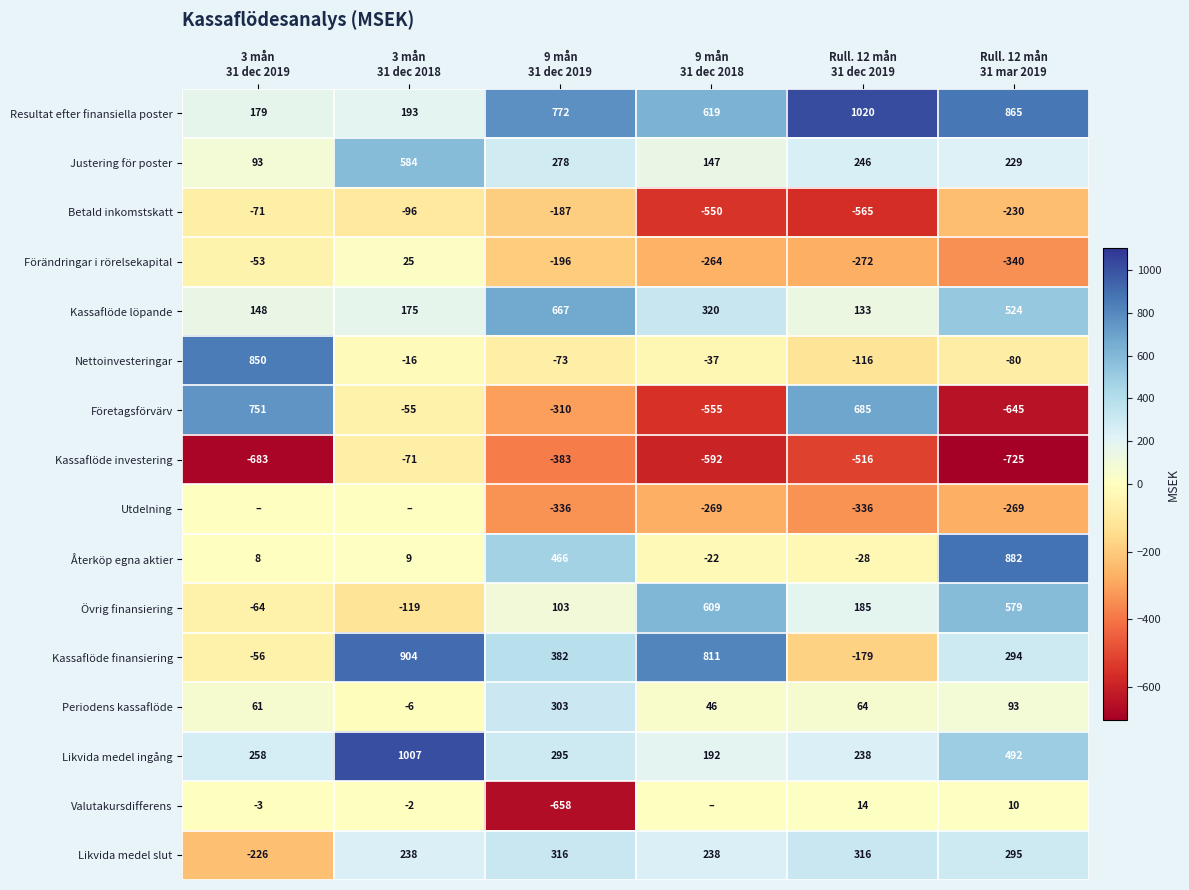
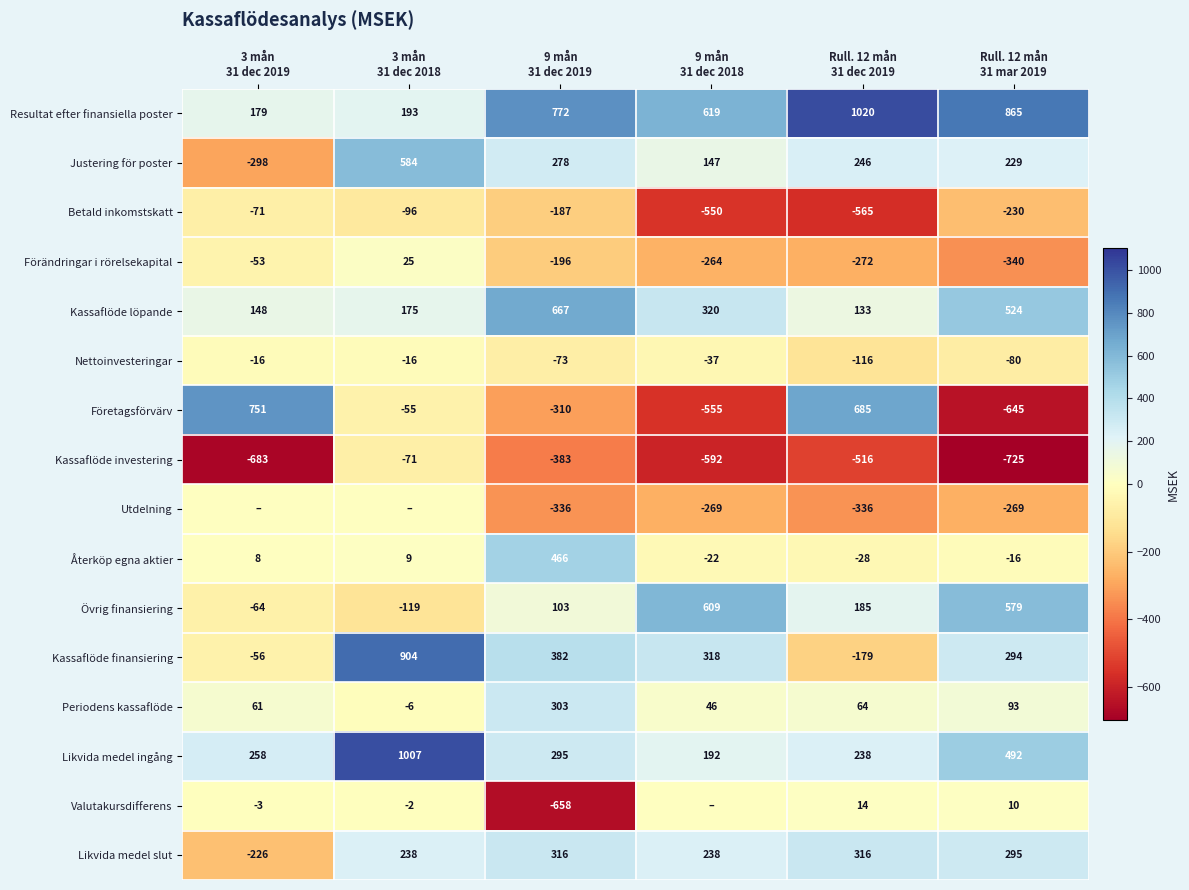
  {
    "Resultat efter finansiella poster": {
      "3 mån 31 dec 2019": 179,
      "3 mån 31 dec 2018": 193,
      "9 mån 31 dec 2019": 772,
      "9 mån 31 dec 2018": 619,
      "Rull. 12 mån 31 dec 2019": 1020,
      "Rull. 12 mån 31 mar 2019": 865
    },
    "Justering för poster": {
-     "3 mån 31 dec 2019": 93,
+     "3 mån 31 dec 2019": -298,
      "3 mån 31 dec 2018": 584,
      "9 mån 31 dec 2019": 278,
      "9 mån 31 dec 2018": 147,
      "Rull. 12 mån 31 dec 2019": 246,
      "Rull. 12 mån 31 mar 2019": 229
    },
    "Betald inkomstskatt": {
      "3 mån 31 dec 2019": -71,
      "3 mån 31 dec 2018": -96,
      "9 mån 31 dec 2019": -187,
      "9 mån 31 dec 2018": -550,
      "Rull. 12 mån 31 dec 2019": -565,
      "Rull. 12 mån 31 mar 2019": -230
    },
    "Förändringar i rörelsekapital": {
      "3 mån 31 dec 2019": -53,
      "3 mån 31 dec 2018": 25,
      "9 mån 31 dec 2019": -196,
      "9 mån 31 dec 2018": -264,
      "Rull. 12 mån 31 dec 2019": -272,
      "Rull. 12 mån 31 mar 2019": -340
    },
    "Kassaflöde löpande": {
      "3 mån 31 dec 2019": 148,
      "3 mån 31 dec 2018": 175,
      "9 mån 31 dec 2019": 667,
      "9 mån 31 dec 2018": 320,
      "Rull. 12 mån 31 dec 2019": 133,
      "Rull. 12 mån 31 mar 2019": 524
    },
    "Nettoinvesteringar": {
-     "3 mån 31 dec 2019": 850,
+     "3 mån 31 dec 2019": -16,
      "3 mån 31 dec 2018": -16,
      "9 mån 31 dec 2019": -73,
      "9 mån 31 dec 2018": -37,
      "Rull. 12 mån 31 dec 2019": -116,
      "Rull. 12 mån 31 mar 2019": -80
    },
    "Företagsförvärv": {
      "3 mån 31 dec 2019": 751,
      "3 mån 31 dec 2018": -55,
      "9 mån 31 dec 2019": -310,
      "9 mån 31 dec 2018": -555,
      "Rull. 12 mån 31 dec 2019": 685,
      "Rull. 12 mån 31 mar 2019": -645
    },
    "Kassaflöde investering": {
      "3 mån 31 dec 2019": -683,
      "3 mån 31 dec 2018": -71,
      "9 mån 31 dec 2019": -383,
      "9 mån 31 dec 2018": -592,
      "Rull. 12 mån 31 dec 2019": -516,
      "Rull. 12 mån 31 mar 2019": -725
    },
    "Utdelning": {
      "9 mån 31 dec 2019": -336,
      "9 mån 31 dec 2018": -269,
      "Rull. 12 mån 31 dec 2019": -336,
      "Rull. 12 mån 31 mar 2019": -269
    },
    "Återköp egna aktier": {
      "3 mån 31 dec 2019": 8,
      "3 mån 31 dec 2018": 9,
      "9 mån 31 dec 2019": 466,
      "9 mån 31 dec 2018": -22,
      "Rull. 12 mån 31 dec 2019": -28,
-     "Rull. 12 mån 31 mar 2019": 882
+     "Rull. 12 mån 31 mar 2019": -16
    },
    "Övrig finansiering": {
      "3 mån 31 dec 2019": -64,
      "3 mån 31 dec 2018": -119,
      "9 mån 31 dec 2019": 103,
      "9 mån 31 dec 2018": 609,
      "Rull. 12 mån 31 dec 2019": 185,
      "Rull. 12 mån 31 mar 2019": 579
    },
    "Kassaflöde finansiering": {
      "3 mån 31 dec 2019": -56,
      "3 mån 31 dec 2018": 904,
      "9 mån 31 dec 2019": 382,
-     "9 mån 31 dec 2018": 811,
+     "9 mån 31 dec 2018": 318,
      "Rull. 12 mån 31 dec 2019": -179,
      "Rull. 12 mån 31 mar 2019": 294
    },
    "Periodens kassaflöde": {
      "3 mån 31 dec 2019": 61,
      "3 mån 31 dec 2018": -6,
      "9 mån 31 dec 2019": 303,
      "9 mån 31 dec 2018": 46,
      "Rull. 12 mån 31 dec 2019": 64,
      "Rull. 12 mån 31 mar 2019": 93
    },
    "Likvida medel ingång": {
      "3 mån 31 dec 2019": 258,
      "3 mån 31 dec 2018": 1007,
      "9 mån 31 dec 2019": 295,
      "9 mån 31 dec 2018": 192,
      "Rull. 12 mån 31 dec 2019": 238,
      "Rull. 12 mån 31 mar 2019": 492
    },
    "Valutakursdifferens": {
      "3 mån 31 dec 2019": -3,
      "3 mån 31 dec 2018": -2,
      "9 mån 31 dec 2019": -658,
      "Rull. 12 mån 31 dec 2019": 14,
      "Rull. 12 mån 31 mar 2019": 10
    },
    "Likvida medel slut": {
      "3 mån 31 dec 2019": -226,
      "3 mån 31 dec 2018": 238,
      "9 mån 31 dec 2019": 316,
      "9 mån 31 dec 2018": 238,
      "Rull. 12 mån 31 dec 2019": 316,
      "Rull. 12 mån 31 mar 2019": 295
    }
  }
